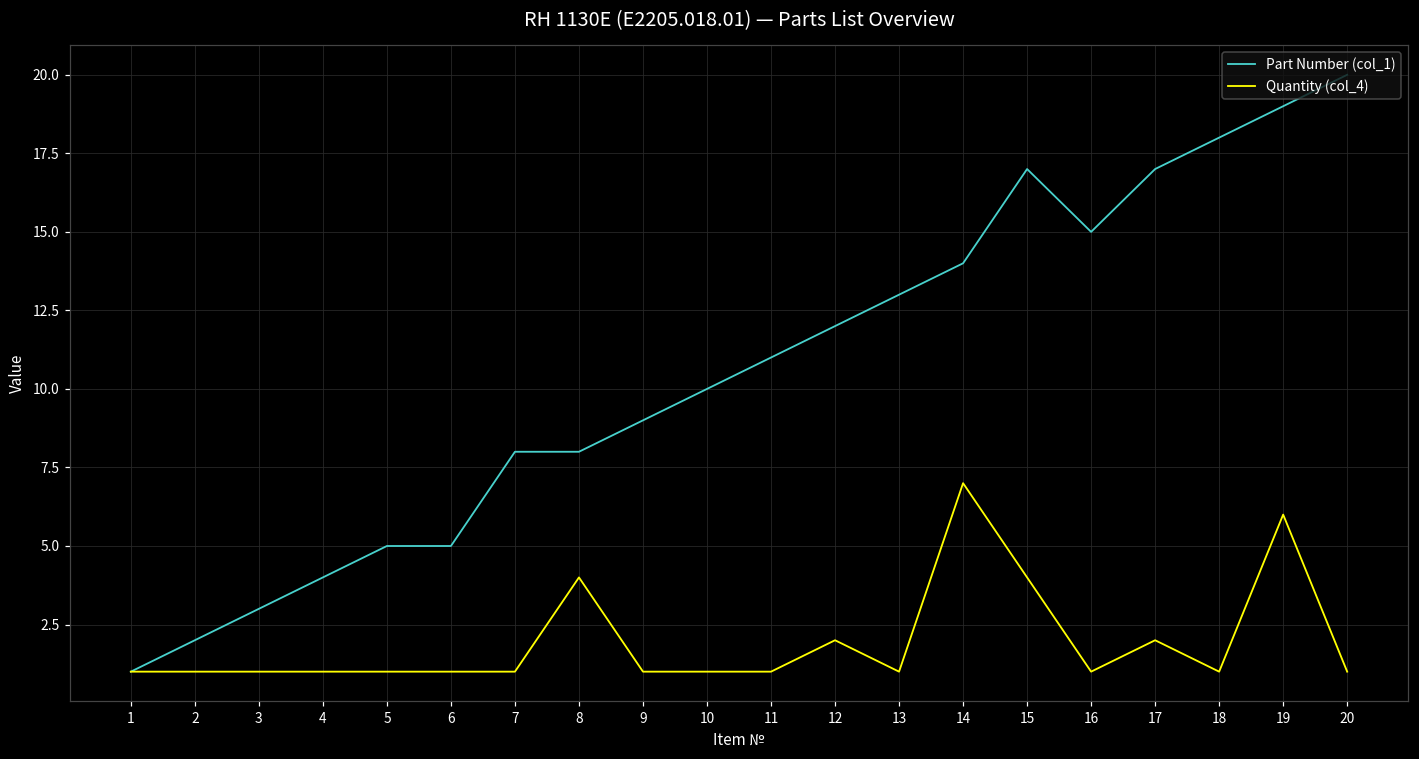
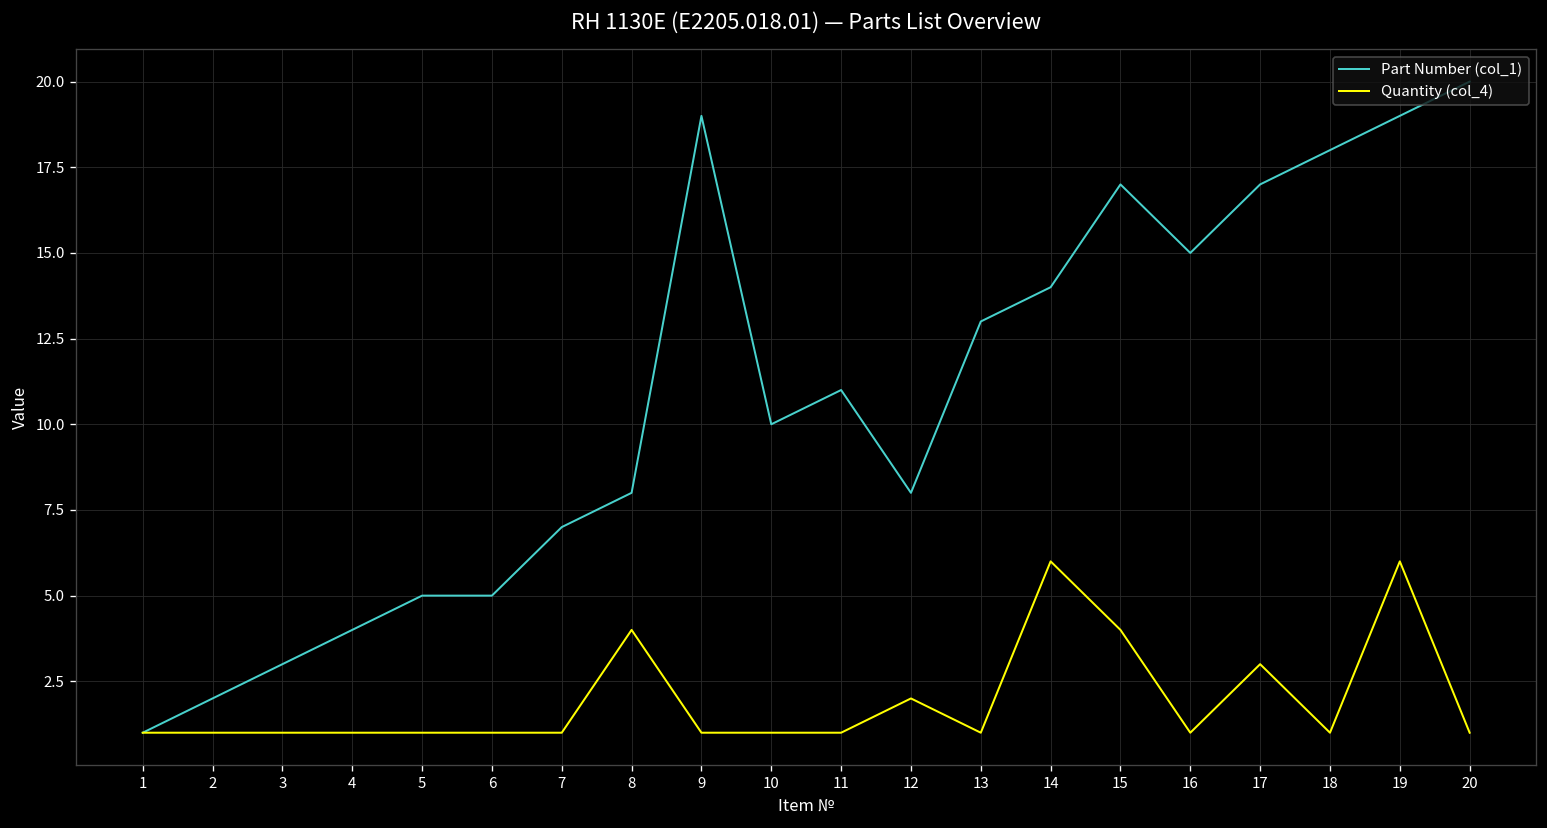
  {
    "Part Number (col_1)": {
      "2": 2,
      "3": 3,
      "4": 4,
      "5": 5,
      "6": 5,
-     "7": 8,
+     "7": 7,
      "8": 8,
-     "9": 9,
+     "9": 19,
      "10": 10,
      "11": 11,
-     "12": 12,
+     "12": 8,
      "13": 13,
      "14": 14,
      "15": 17,
      "16": 15,
      "17": 17,
      "18": 18,
      "19": 19
    },
    "Quantity (col_4)": {
      "2": 1,
      "3": 1,
      "4": 1,
      "5": 1,
      "6": 1,
      "7": 1,
      "8": 4,
      "9": 1,
      "10": 1,
      "11": 1,
      "12": 2,
      "13": 1,
-     "14": 7,
+     "14": 6,
      "15": 4,
      "16": 1,
-     "17": 2,
+     "17": 3,
      "18": 1,
      "19": 6,
      "20": 1
    }
  }
